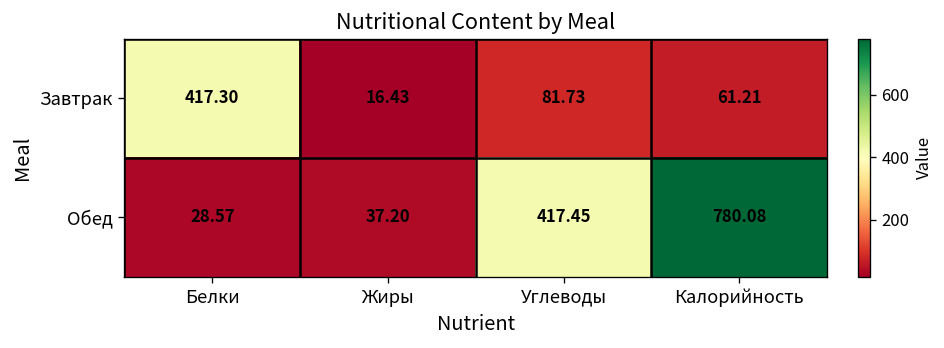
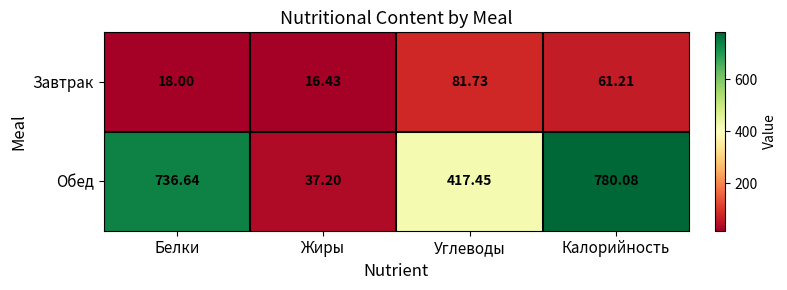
  {
    "Завтрак": {
-     "Белки": 417.30,
+     "Белки": 18.00,
      "Жиры": 16.43,
      "Углеводы": 81.73,
      "Калорийность": 61.21
    },
    "Обед": {
-     "Белки": 28.57,
+     "Белки": 736.64,
      "Жиры": 37.20,
      "Углеводы": 417.45,
      "Калорийность": 780.08
    }
  }
